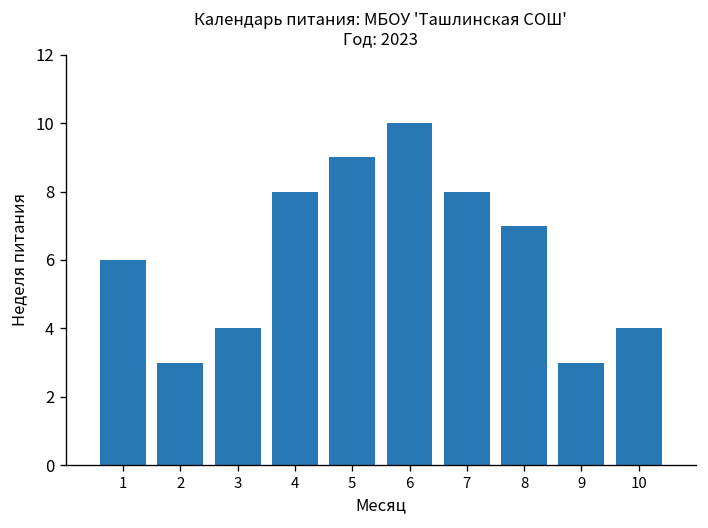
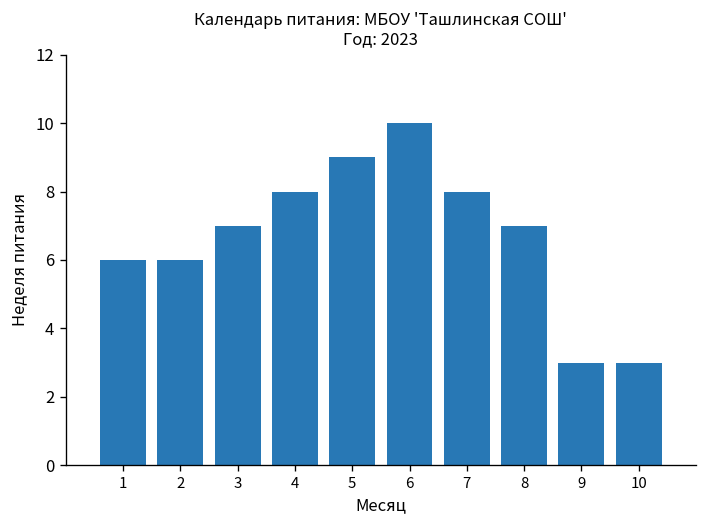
  {
    "1": 6,
-   "2": 3,
-   "3": 4,
+   "2": 6,
+   "3": 7,
    "4": 8,
    "5": 9,
    "6": 10,
    "7": 8,
    "8": 7,
    "9": 3,
-   "10": 4
+   "10": 3
  }
